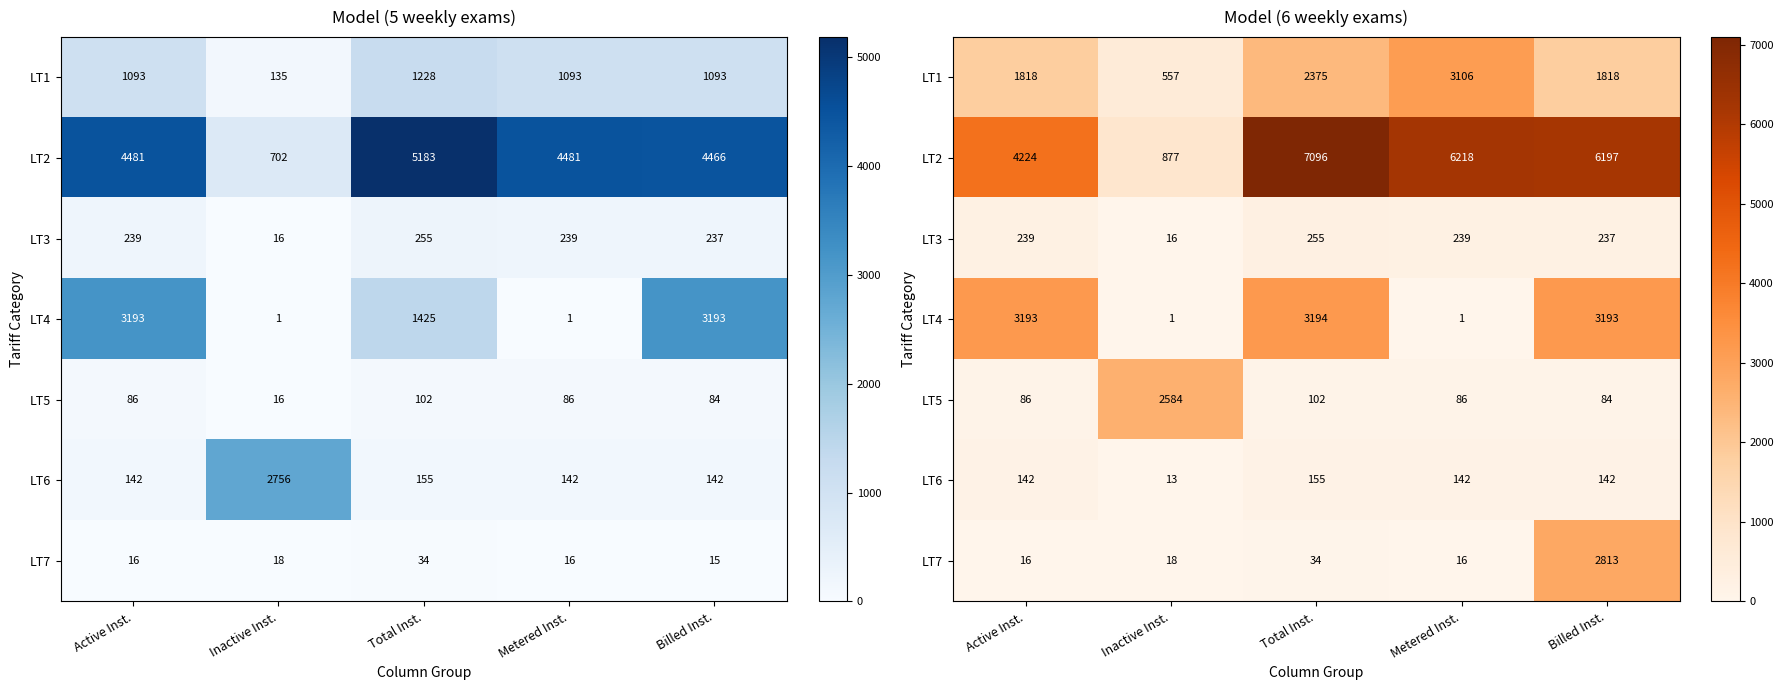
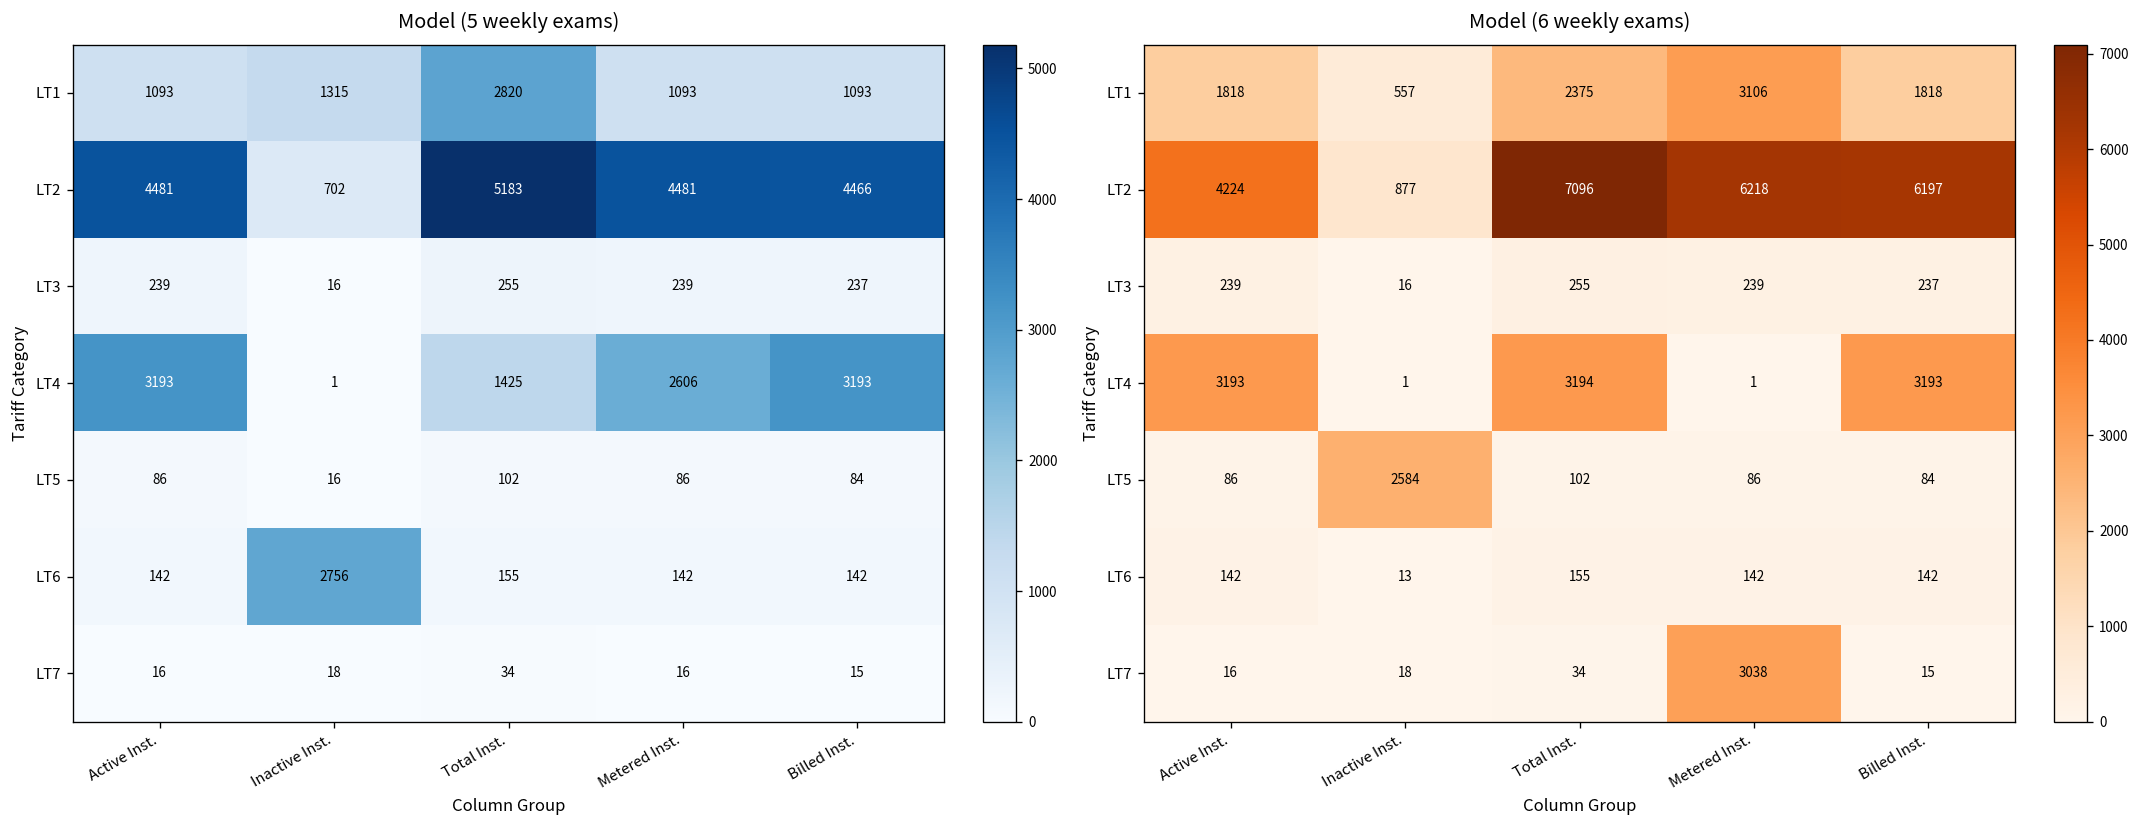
  {
    "Model (5 weekly exams)": {
      "LT1": {
        "Active Inst.": 1093,
-       "Inactive Inst.": 135,
-       "Total Inst.": 1228,
+       "Inactive Inst.": 1315,
+       "Total Inst.": 2820,
        "Metered Inst.": 1093,
        "Billed Inst.": 1093
      },
      "LT2": {
        "Active Inst.": 4481,
        "Inactive Inst.": 702,
        "Total Inst.": 5183,
        "Metered Inst.": 4481,
        "Billed Inst.": 4466
      },
      "LT3": {
        "Active Inst.": 239,
        "Inactive Inst.": 16,
        "Total Inst.": 255,
        "Metered Inst.": 239,
        "Billed Inst.": 237
      },
      "LT4": {
        "Active Inst.": 3193,
        "Inactive Inst.": 1,
        "Total Inst.": 1425,
-       "Metered Inst.": 1,
+       "Metered Inst.": 2606,
        "Billed Inst.": 3193
      },
      "LT5": {
        "Active Inst.": 86,
        "Inactive Inst.": 16,
        "Total Inst.": 102,
        "Metered Inst.": 86,
        "Billed Inst.": 84
      },
      "LT6": {
        "Active Inst.": 142,
        "Inactive Inst.": 2756,
        "Total Inst.": 155,
        "Metered Inst.": 142,
        "Billed Inst.": 142
      },
      "LT7": {
        "Active Inst.": 16,
        "Inactive Inst.": 18,
        "Total Inst.": 34,
        "Metered Inst.": 16,
        "Billed Inst.": 15
      }
    },
    "Model (6 weekly exams)": {
      "LT1": {
        "Active Inst.": 1818,
        "Inactive Inst.": 557,
        "Total Inst.": 2375,
        "Metered Inst.": 3106,
        "Billed Inst.": 1818
      },
      "LT2": {
        "Active Inst.": 4224,
        "Inactive Inst.": 877,
        "Total Inst.": 7096,
        "Metered Inst.": 6218,
        "Billed Inst.": 6197
      },
      "LT3": {
        "Active Inst.": 239,
        "Inactive Inst.": 16,
        "Total Inst.": 255,
        "Metered Inst.": 239,
        "Billed Inst.": 237
      },
      "LT4": {
        "Active Inst.": 3193,
        "Inactive Inst.": 1,
        "Total Inst.": 3194,
        "Metered Inst.": 1,
        "Billed Inst.": 3193
      },
      "LT5": {
        "Active Inst.": 86,
        "Inactive Inst.": 2584,
        "Total Inst.": 102,
        "Metered Inst.": 86,
        "Billed Inst.": 84
      },
      "LT6": {
        "Active Inst.": 142,
        "Inactive Inst.": 13,
        "Total Inst.": 155,
        "Metered Inst.": 142,
        "Billed Inst.": 142
      },
      "LT7": {
        "Active Inst.": 16,
        "Inactive Inst.": 18,
        "Total Inst.": 34,
-       "Metered Inst.": 16,
-       "Billed Inst.": 2813
+       "Metered Inst.": 3038,
+       "Billed Inst.": 15
      }
    }
  }
